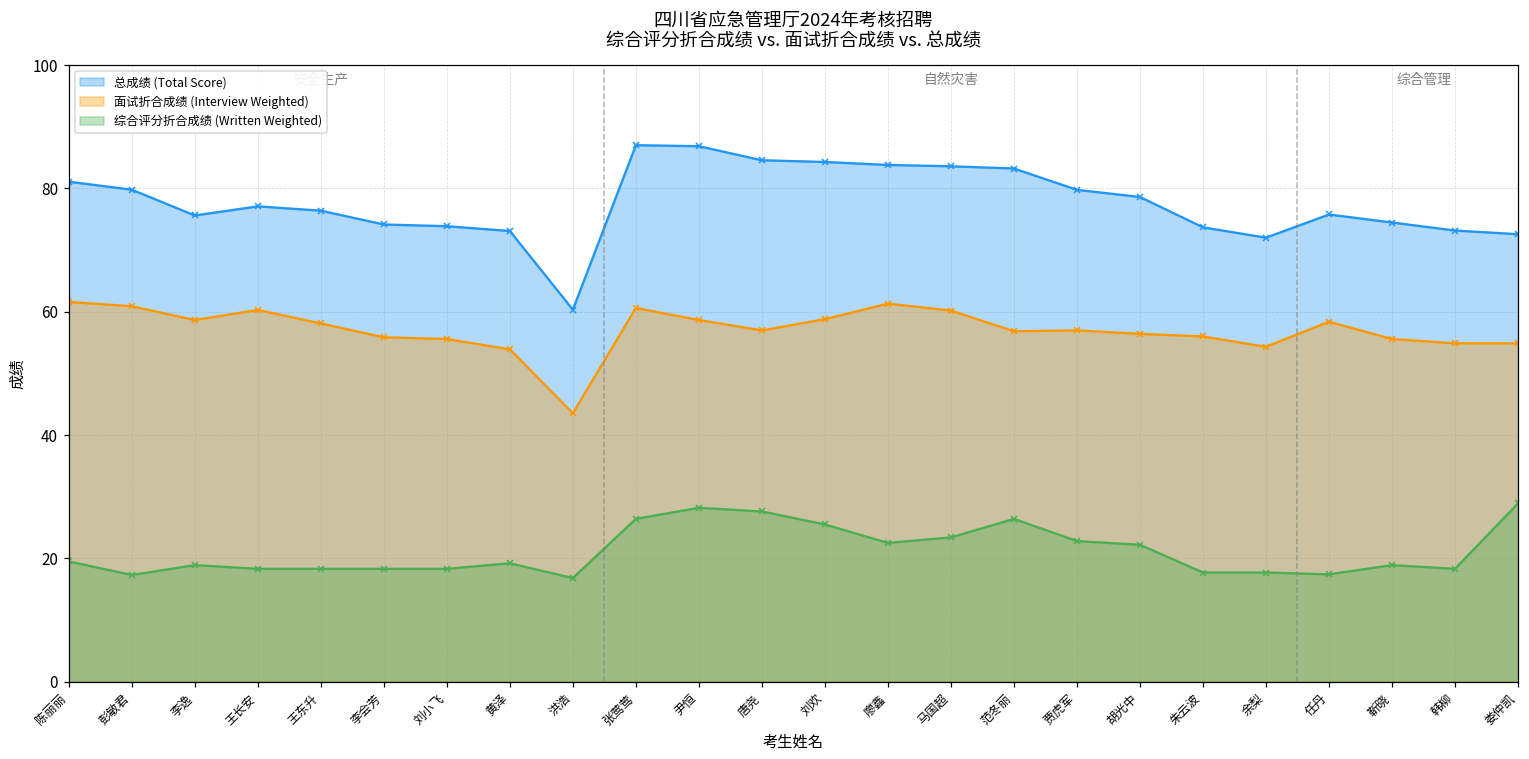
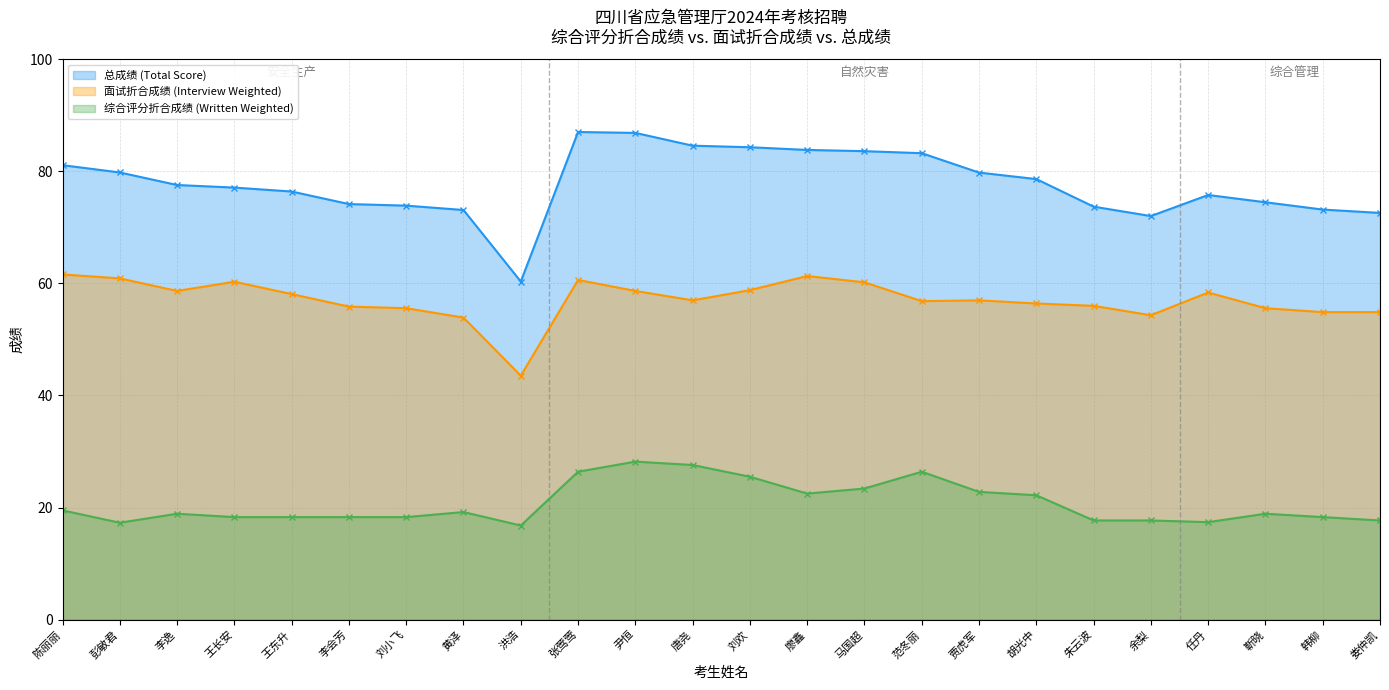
  {
    "总成绩 (Total Score)": {
      "陈丽丽": 81,
      "彭敏君": 80,
-     "李逸": 76,
+     "李逸": 78,
      "王长安": 77,
      "王东升": 76,
      "李会芳": 74,
      "刘小飞": 74,
      "黄泽": 73,
      "洪浩": 60,
      "张莺莺": 87,
      "尹恒": 87,
      "唐尧": 85,
      "刘欢": 84,
      "廖鑫": 84,
      "马国超": 84,
      "范冬丽": 83,
      "贾虎军": 80,
      "胡光中": 79,
      "朱云波": 74,
      "余梨": 72,
      "任丹": 76,
      "靳晓": 74,
      "韩柳": 73,
      "娄仲凯": 73
    },
    "面试折合成绩 (Interview Weighted)": {
      "陈丽丽": 62,
      "彭敏君": 61,
      "李逸": 59,
      "王长安": 60,
      "王东升": 58,
      "李会芳": 56,
      "刘小飞": 56,
      "黄泽": 54,
      "洪浩": 44,
      "张莺莺": 61,
      "尹恒": 59,
      "唐尧": 57,
      "刘欢": 59,
      "廖鑫": 61,
      "马国超": 60,
      "范冬丽": 57,
      "贾虎军": 57,
      "胡光中": 56,
      "朱云波": 56,
      "余梨": 54,
      "任丹": 58,
      "靳晓": 56,
      "韩柳": 55,
      "娄仲凯": 55
    },
    "综合评分折合成绩 (Written Weighted)": {
      "陈丽丽": 20,
      "彭敏君": 17,
      "李逸": 19,
      "王长安": 18,
      "王东升": 18,
      "李会芳": 18,
      "刘小飞": 18,
      "黄泽": 19,
      "洪浩": 17,
      "张莺莺": 26,
      "尹恒": 28,
      "唐尧": 28,
      "刘欢": 26,
      "廖鑫": 23,
      "马国超": 23,
      "范冬丽": 26,
      "贾虎军": 23,
      "胡光中": 22,
      "朱云波": 18,
      "余梨": 18,
      "任丹": 17,
      "靳晓": 19,
      "韩柳": 18,
-     "娄仲凯": 29
+     "娄仲凯": 18
    }
  }
